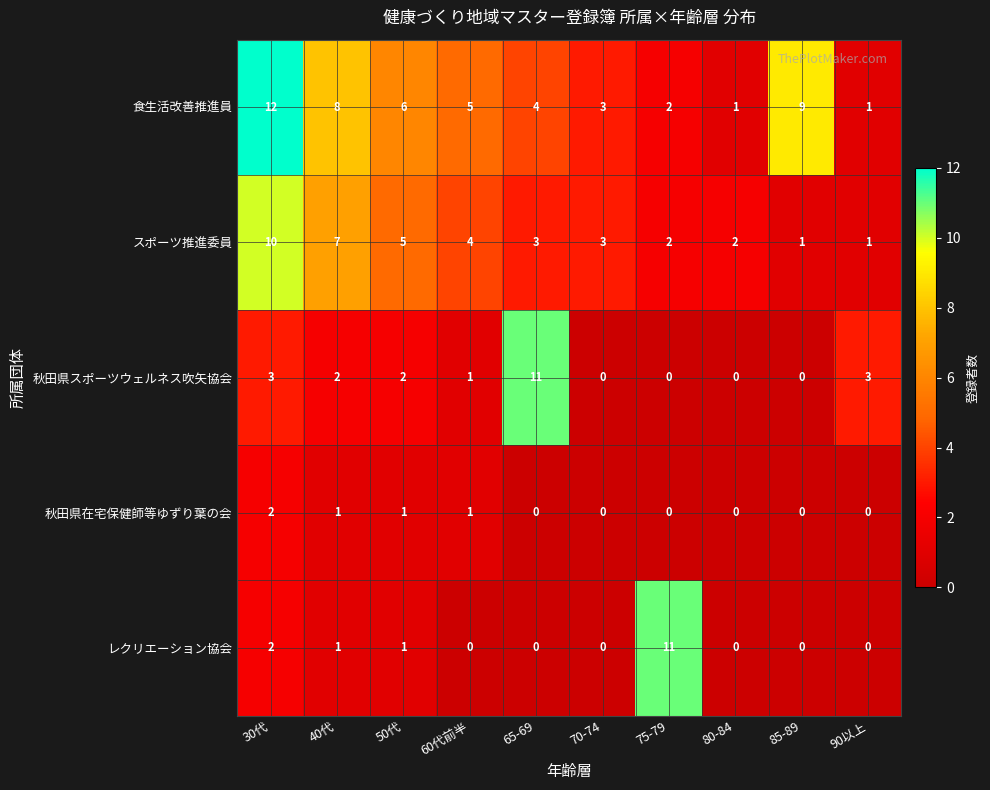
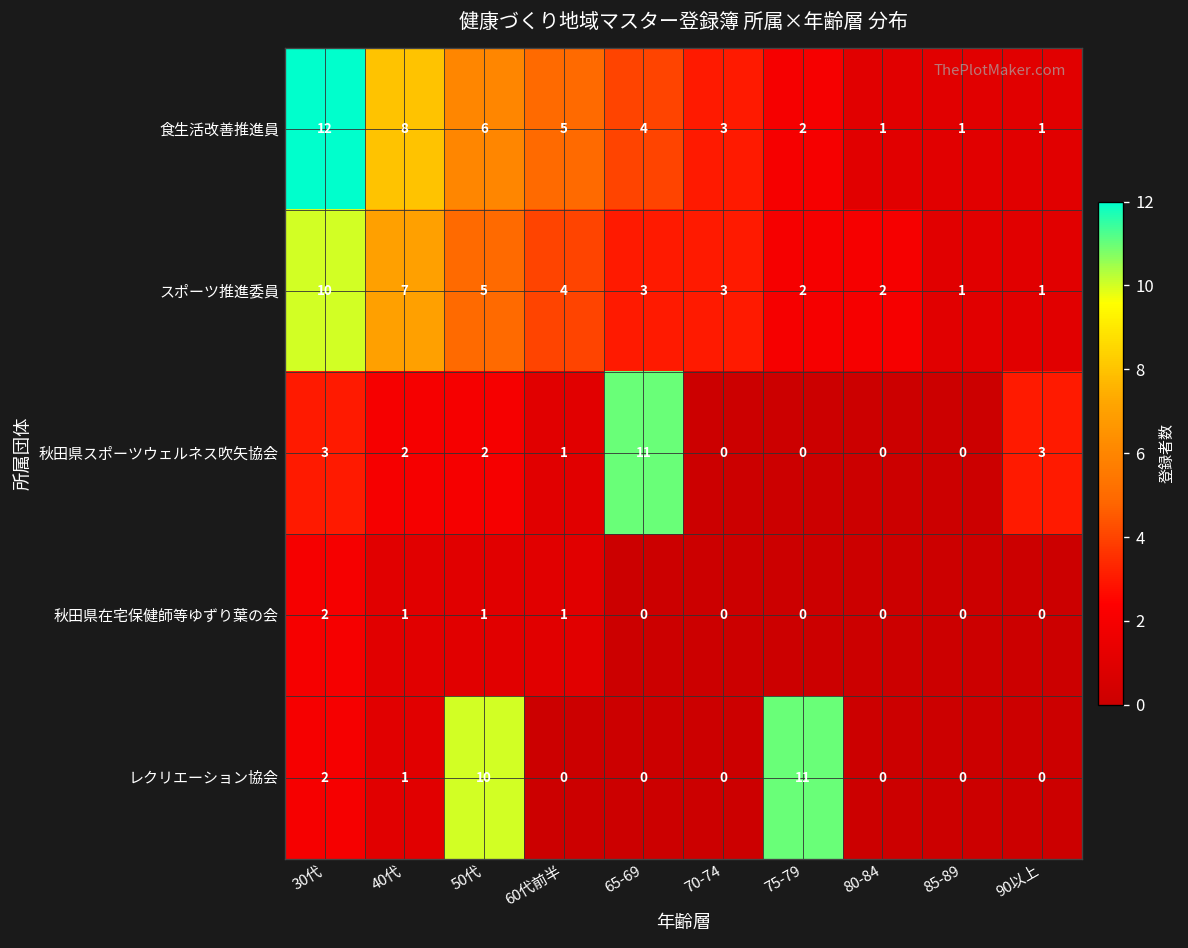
  {
    "食生活改善推進員": {
      "30代": 12,
      "40代": 8,
      "50代": 6,
      "60代前半": 5,
      "65-69": 4,
      "70-74": 3,
      "75-79": 2,
      "80-84": 1,
-     "85-89": 9,
+     "85-89": 1,
      "90以上": 1
    },
    "スポーツ推進委員": {
      "30代": 10,
      "40代": 7,
      "50代": 5,
      "60代前半": 4,
      "65-69": 3,
      "70-74": 3,
      "75-79": 2,
      "80-84": 2,
      "85-89": 1,
      "90以上": 1
    },
    "秋田県スポーツウェルネス吹矢協会": {
      "30代": 3,
      "40代": 2,
      "50代": 2,
      "60代前半": 1,
      "65-69": 11,
      "70-74": 0,
      "75-79": 0,
      "80-84": 0,
      "85-89": 0,
      "90以上": 3
    },
    "秋田県在宅保健師等ゆずり葉の会": {
      "30代": 2,
      "40代": 1,
      "50代": 1,
      "60代前半": 1,
      "65-69": 0,
      "70-74": 0,
      "75-79": 0,
      "80-84": 0,
      "85-89": 0,
      "90以上": 0
    },
    "レクリエーション協会": {
      "30代": 2,
      "40代": 1,
-     "50代": 1,
+     "50代": 10,
      "60代前半": 0,
      "65-69": 0,
      "70-74": 0,
      "75-79": 11,
      "80-84": 0,
      "85-89": 0,
      "90以上": 0
    }
  }
